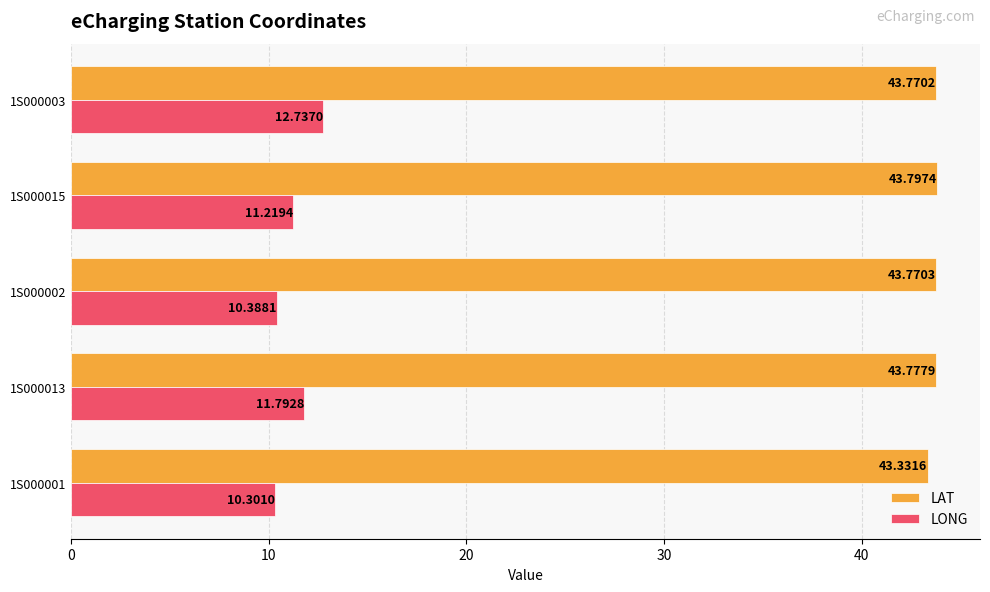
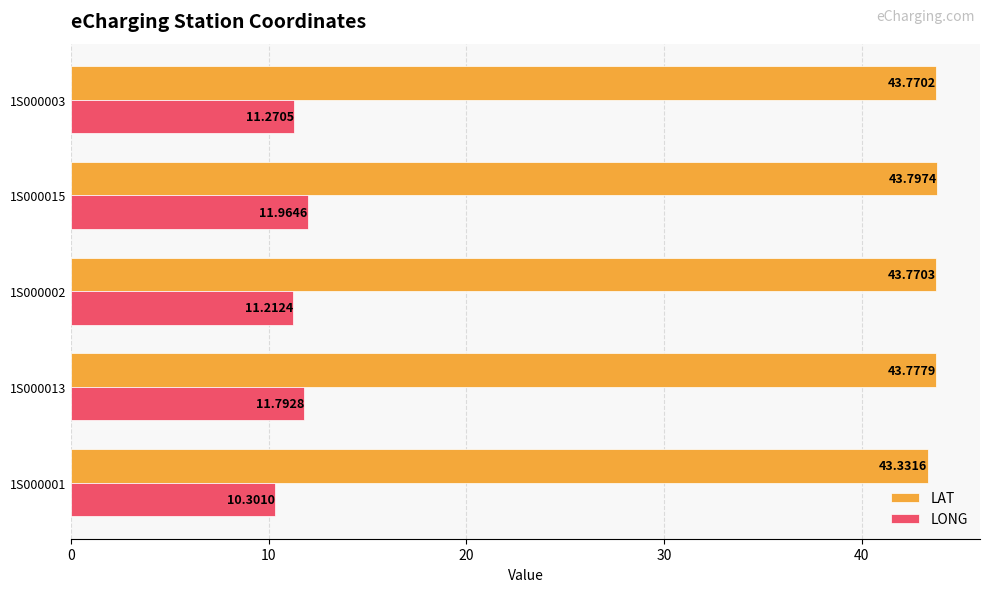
  {
    "LAT": {
      "1S000003": 43.7702,
      "1S000015": 43.7974,
      "1S000002": 43.7703,
      "1S000013": 43.7779,
      "1S000001": 43.3316
    },
    "LONG": {
-     "1S000003": 12.7370,
-     "1S000015": 11.2194,
-     "1S000002": 10.3881,
+     "1S000003": 11.2705,
+     "1S000015": 11.9646,
+     "1S000002": 11.2124,
      "1S000013": 11.7928,
      "1S000001": 10.3010
    }
  }
